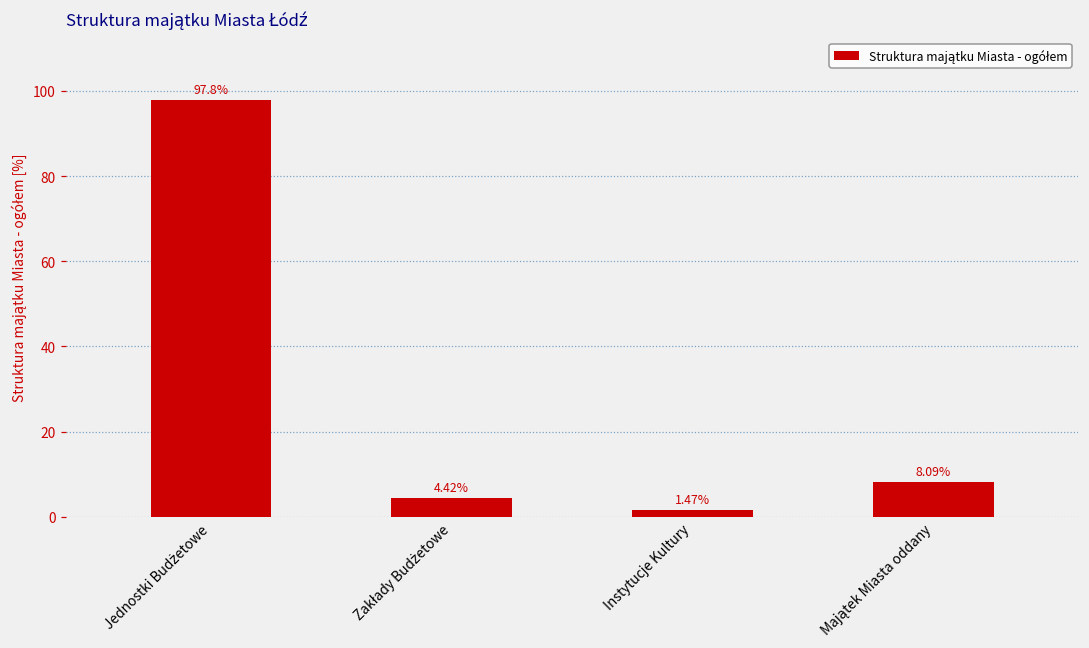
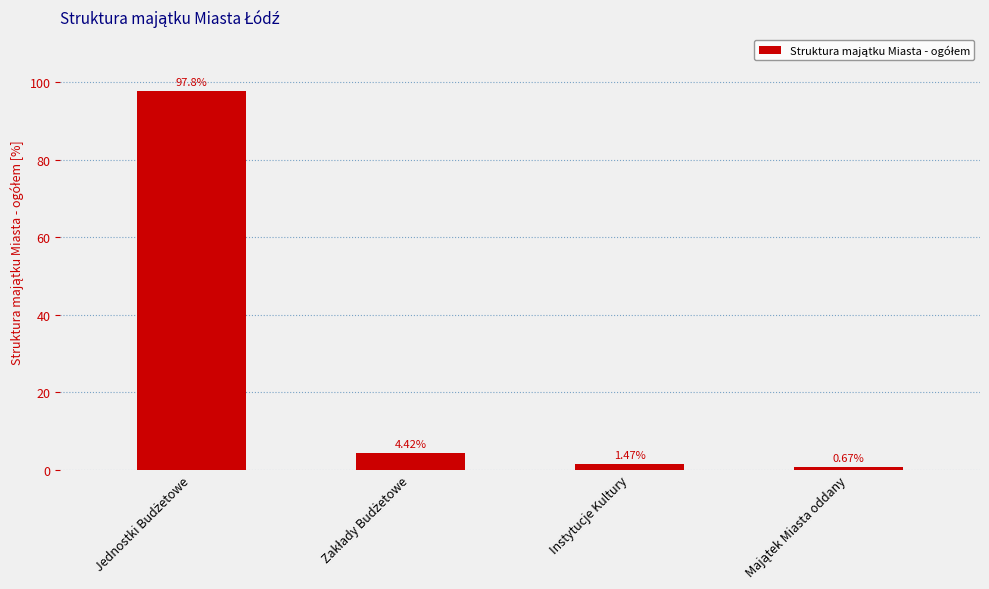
  {
    "Jednostki Budżetowe": "97.8%",
    "Zakłady Budżetowe": "4.42%",
    "Instytucje Kultury": "1.47%",
-   "Majątek Miasta oddany": "8.09%"
+   "Majątek Miasta oddany": "0.67%"
  }
